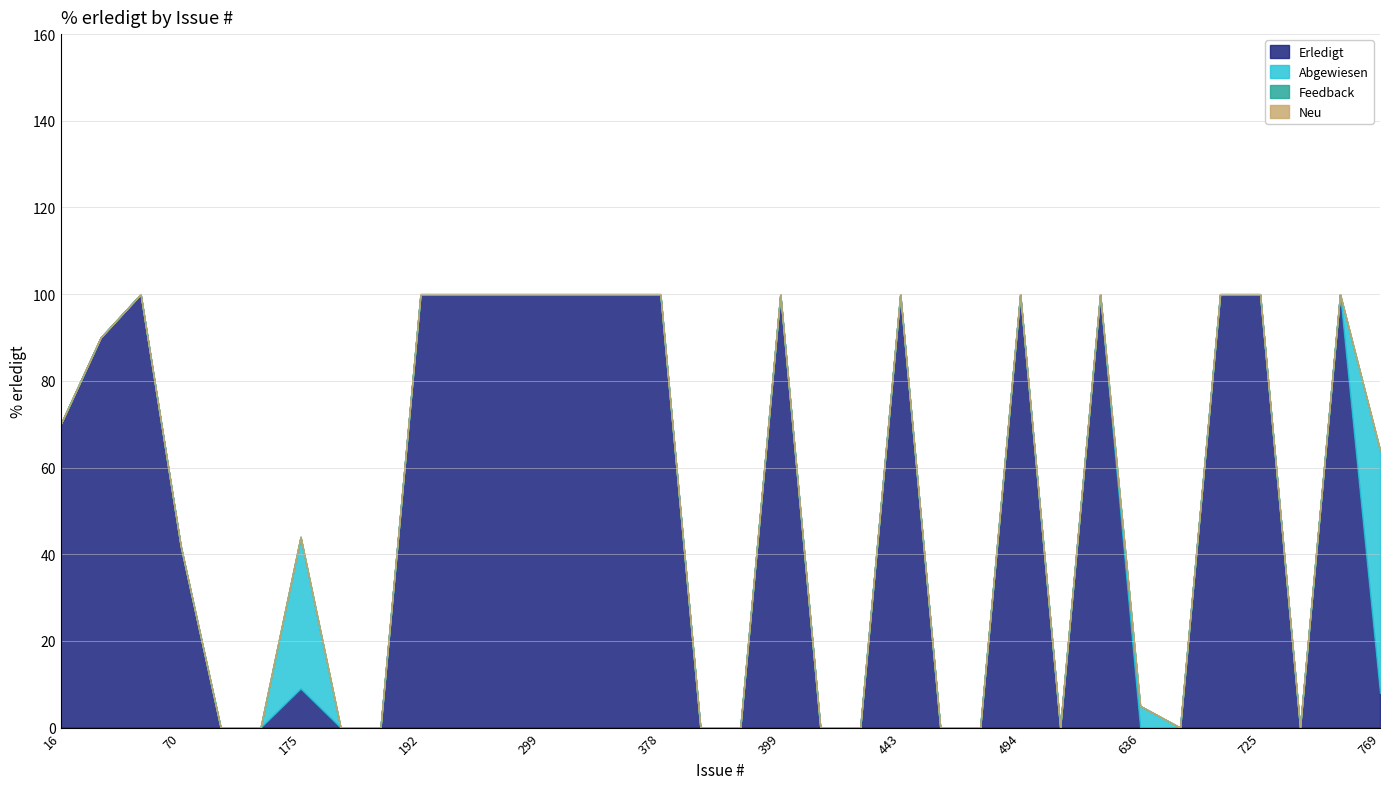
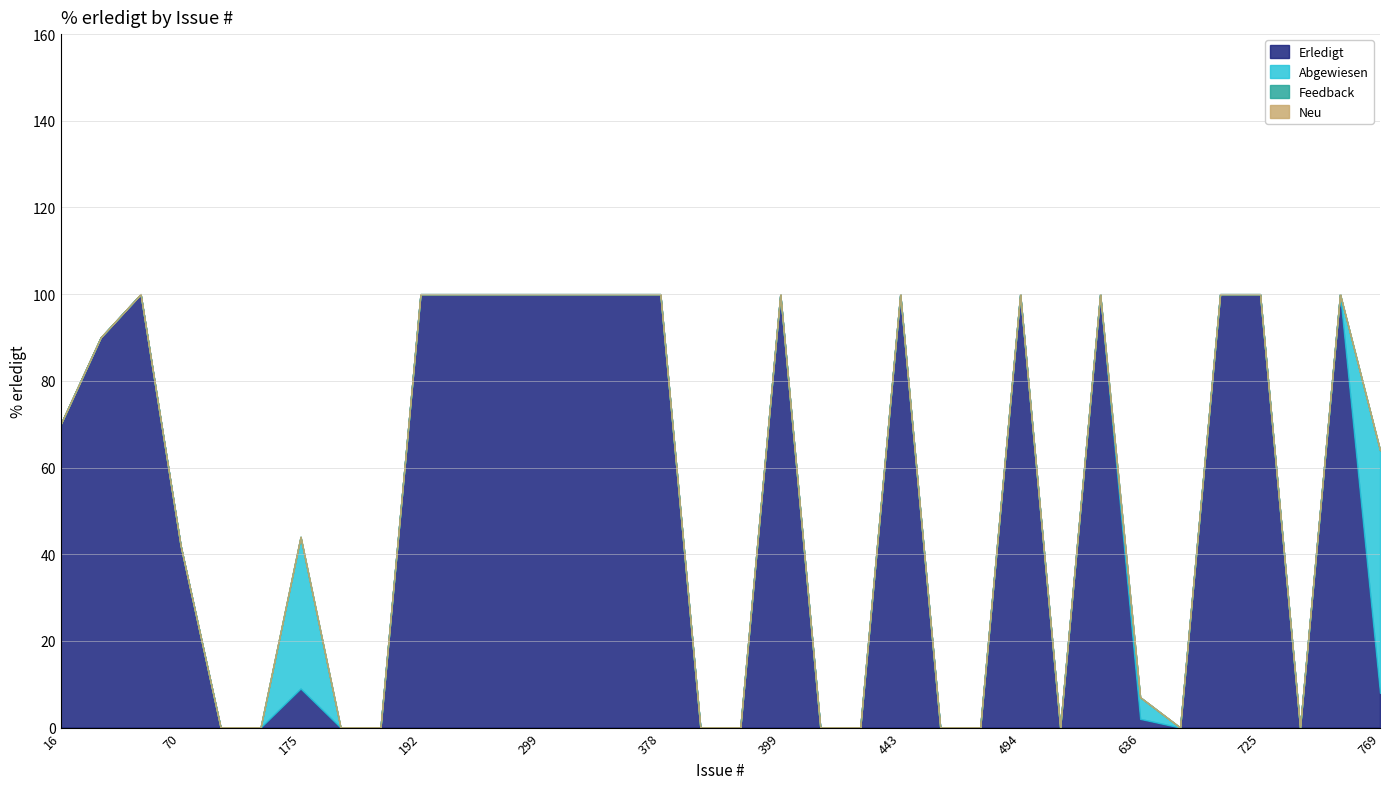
  {
    "Erledigt": {
      "175": 9,
-     "636": 0,
+     "636": 2,
      "769": 8
    }
  }
